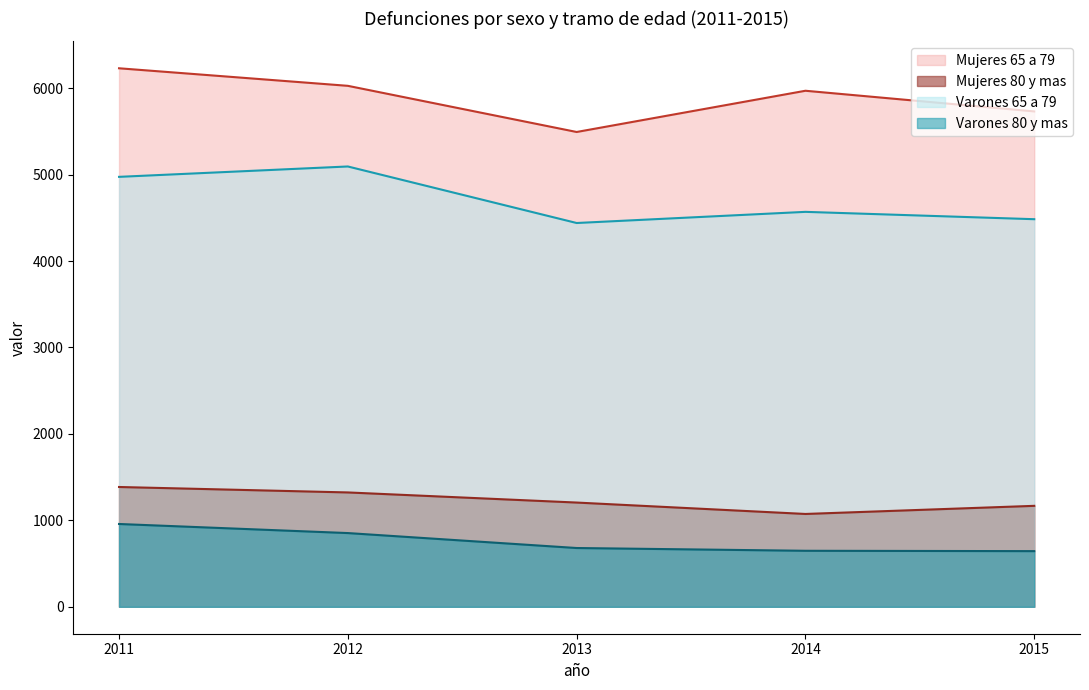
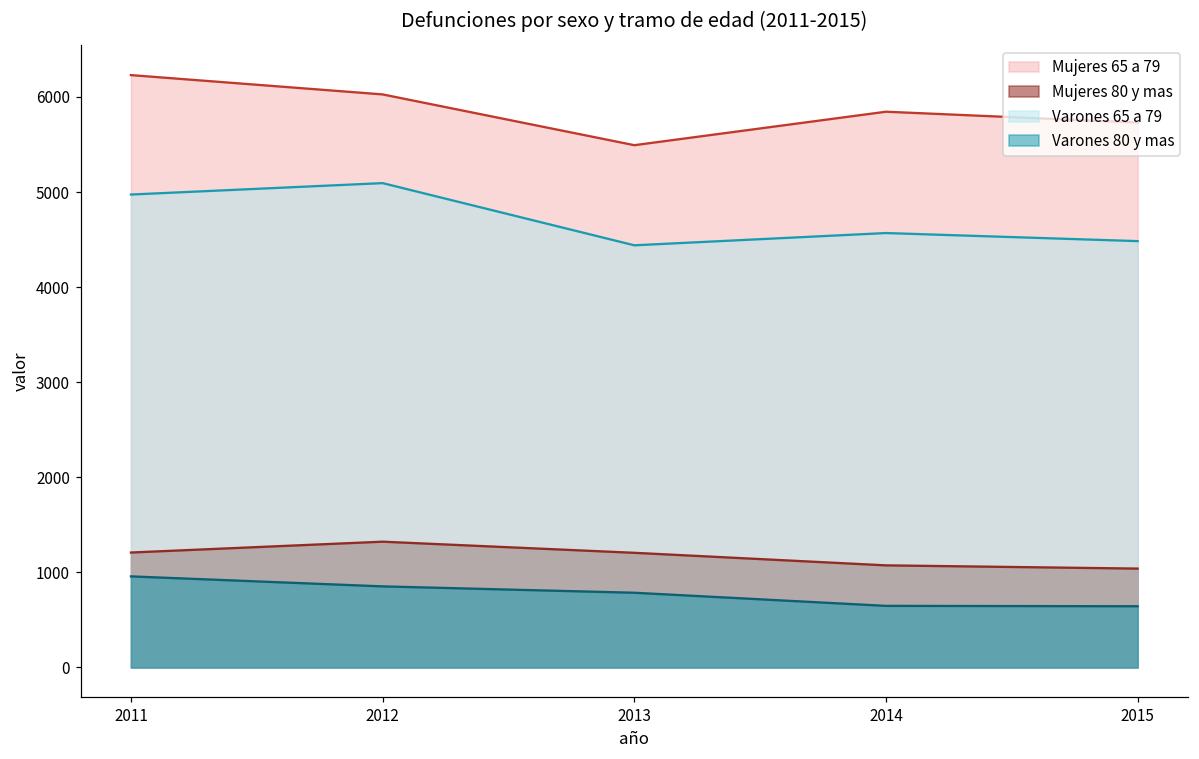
  {
    "Mujeres 65 a 79": {
      "2011": 6200,
      "2012": 6000,
      "2013": 5500,
-     "2014": 6000
+     "2014": 5800
    },
    "Mujeres 80 y mas": {
-     "2011": 1400,
+     "2011": 1200,
      "2012": 1300,
      "2013": 1200,
      "2014": 1100,
-     "2015": 1200
+     "2015": 1000
    },
    "Varones 65 a 79": {
      "2011": 5000,
      "2012": 5100,
      "2013": 4400,
      "2014": 4600,
      "2015": 4500
    },
    "Varones 80 y mas": {
      "2011": 1000,
      "2012": 900,
-     "2013": 700,
+     "2013": 800,
      "2014": 600,
      "2015": 600
    }
  }
